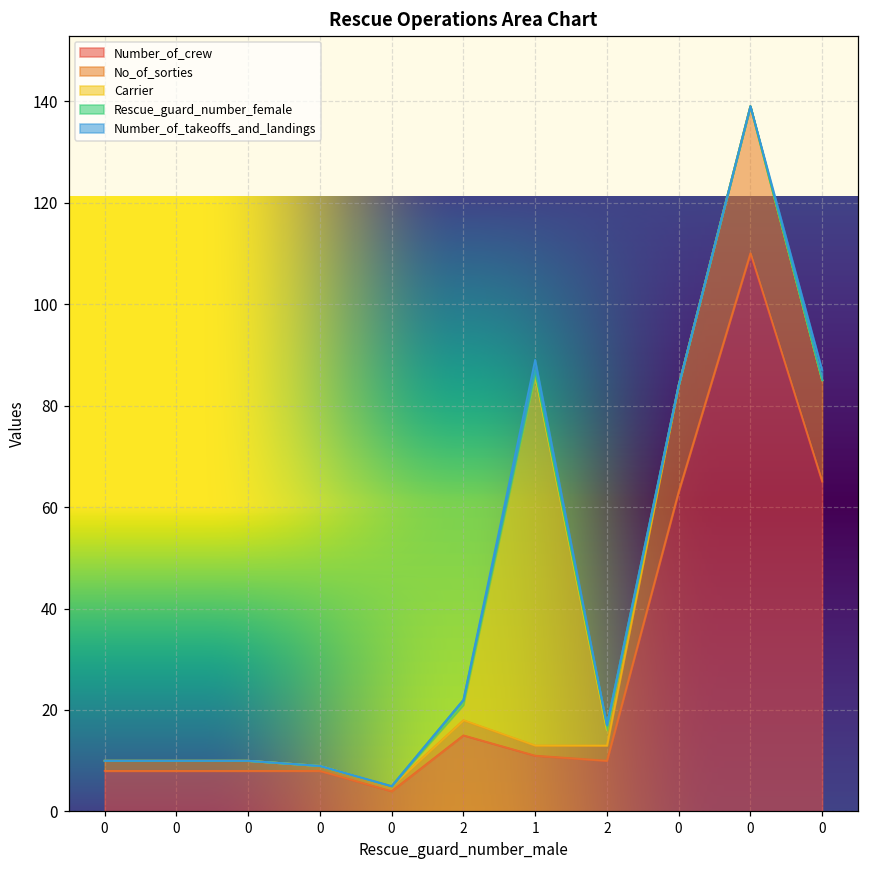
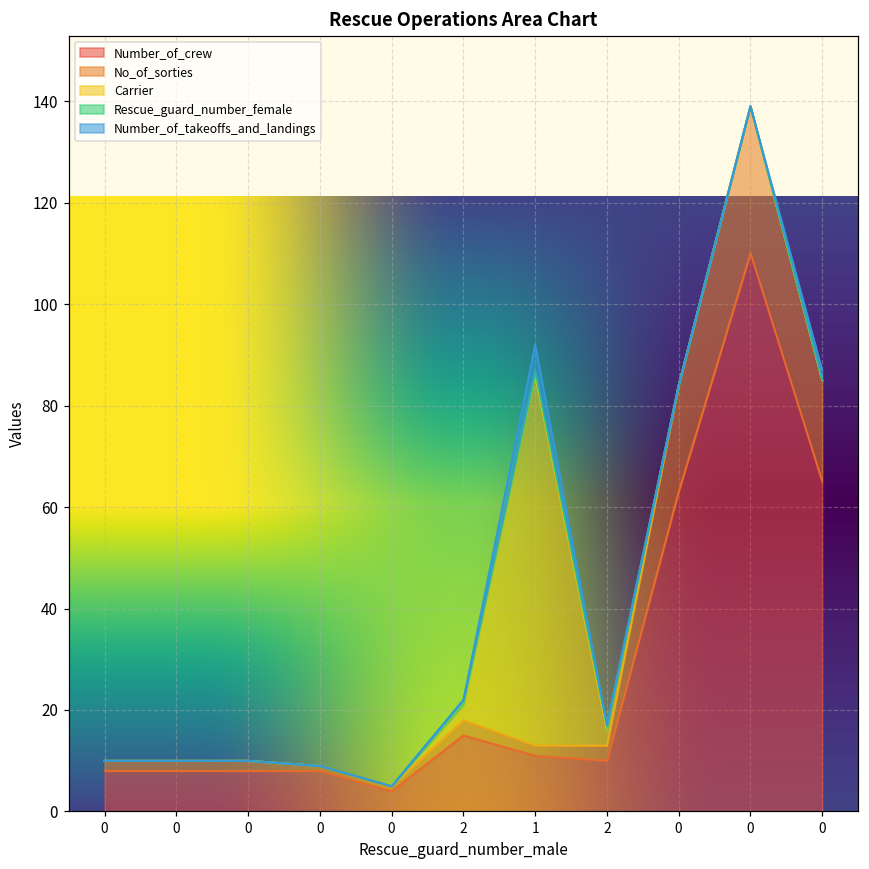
  {
    "Carrier": {
      "1": 73
    },
    "Rescue_guard_number_female": {
      "1": 1
    },
    "Number_of_takeoffs_and_landings": {
-     "1": 2
+     "1": 5
    }
  }
